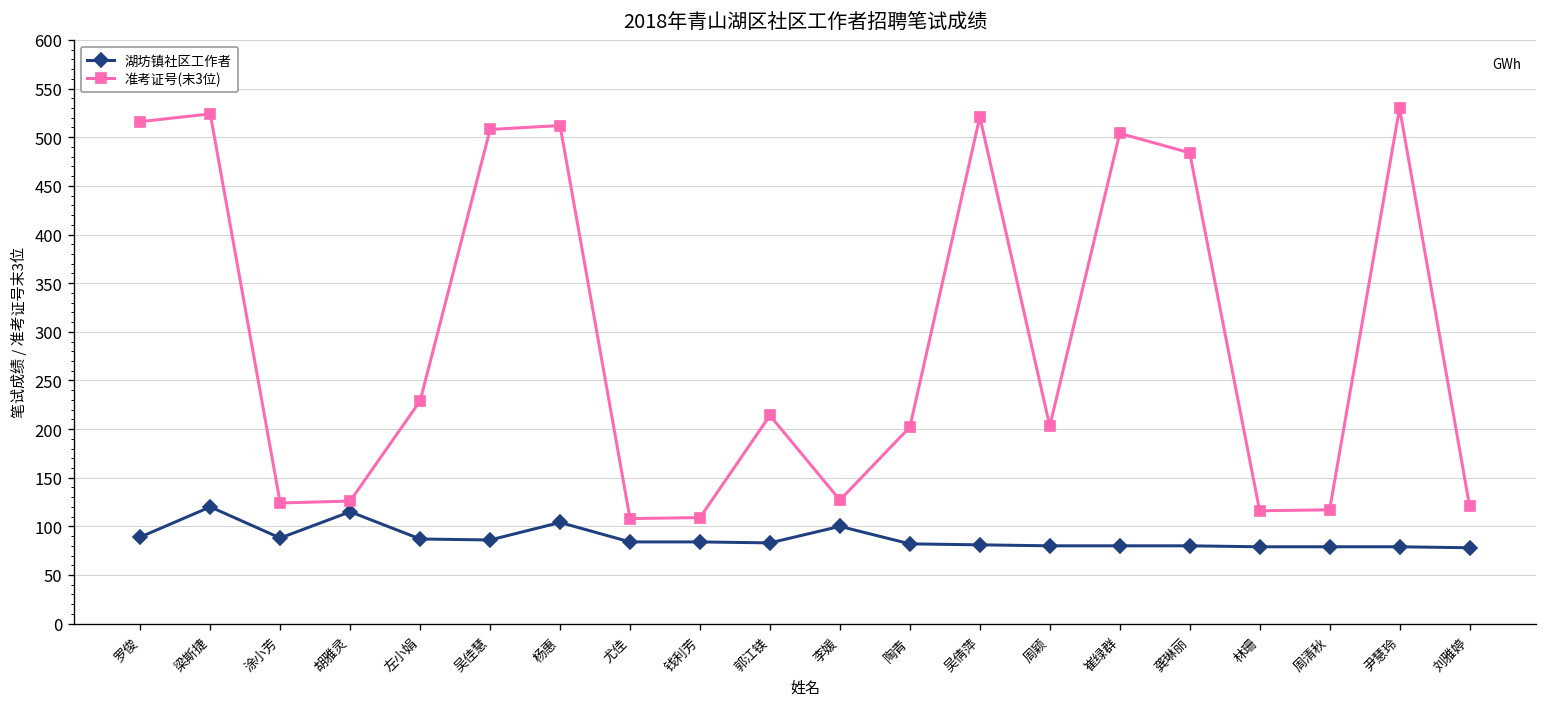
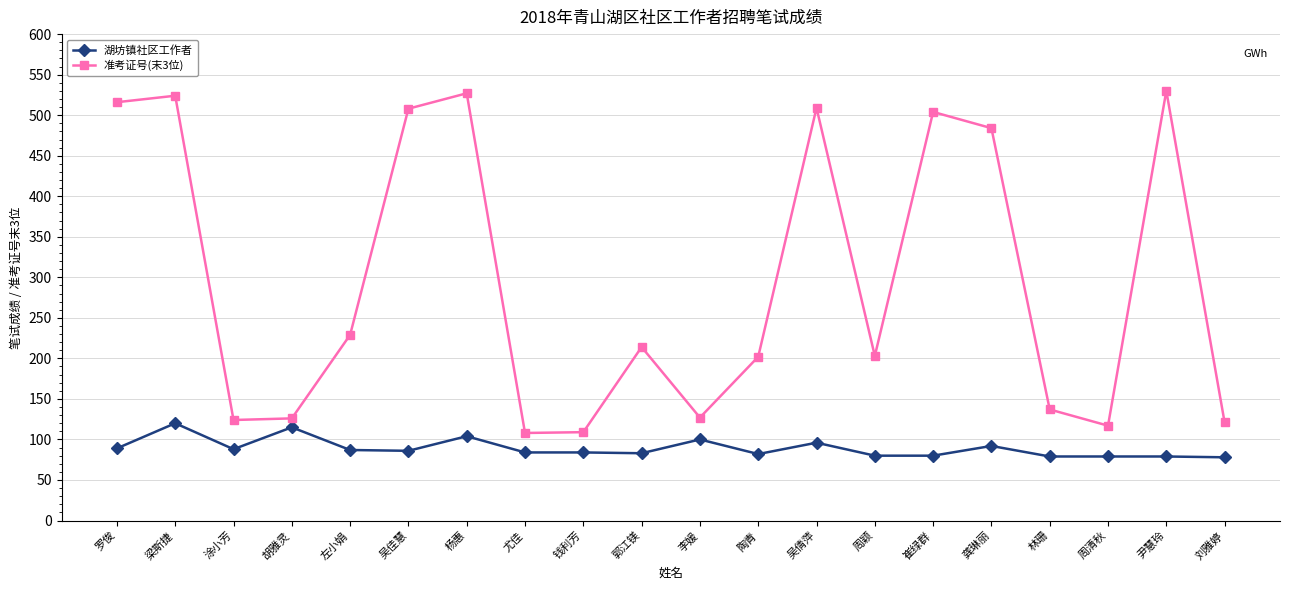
  {
    "湖坊镇社区工作者": {
      "罗俊": 90,
      "梁斯捷": 120,
      "涂小芳": 90,
      "胡雅灵": 120,
      "左小娟": 90,
      "吴佳慧": 90,
      "杨惠": 100,
      "尤佳": 80,
      "钱利芳": 80,
      "郭江镁": 80,
      "李媛": 100,
      "陶青": 80,
-     "吴倩萍": 80,
+     "吴倩萍": 100,
      "周颖": 80,
      "崔绿群": 80,
-     "龚琳丽": 80,
+     "龚琳丽": 90,
      "林珊": 80,
      "周清秋": 80,
      "尹慧玲": 80,
      "刘雅婷": 80
    },
    "准考证号(末3位)": {
      "罗俊": 520,
      "梁斯捷": 520,
      "涂小芳": 120,
      "胡雅灵": 130,
      "左小娟": 230,
      "吴佳慧": 510,
-     "杨惠": 510,
+     "杨惠": 530,
      "尤佳": 110,
      "钱利芳": 110,
      "郭江镁": 210,
      "李媛": 130,
      "陶青": 200,
-     "吴倩萍": 520,
+     "吴倩萍": 510,
      "周颖": 200,
      "崔绿群": 500,
      "龚琳丽": 480,
-     "林珊": 120,
+     "林珊": 140,
      "周清秋": 120,
      "尹慧玲": 530,
      "刘雅婷": 120
    }
  }
